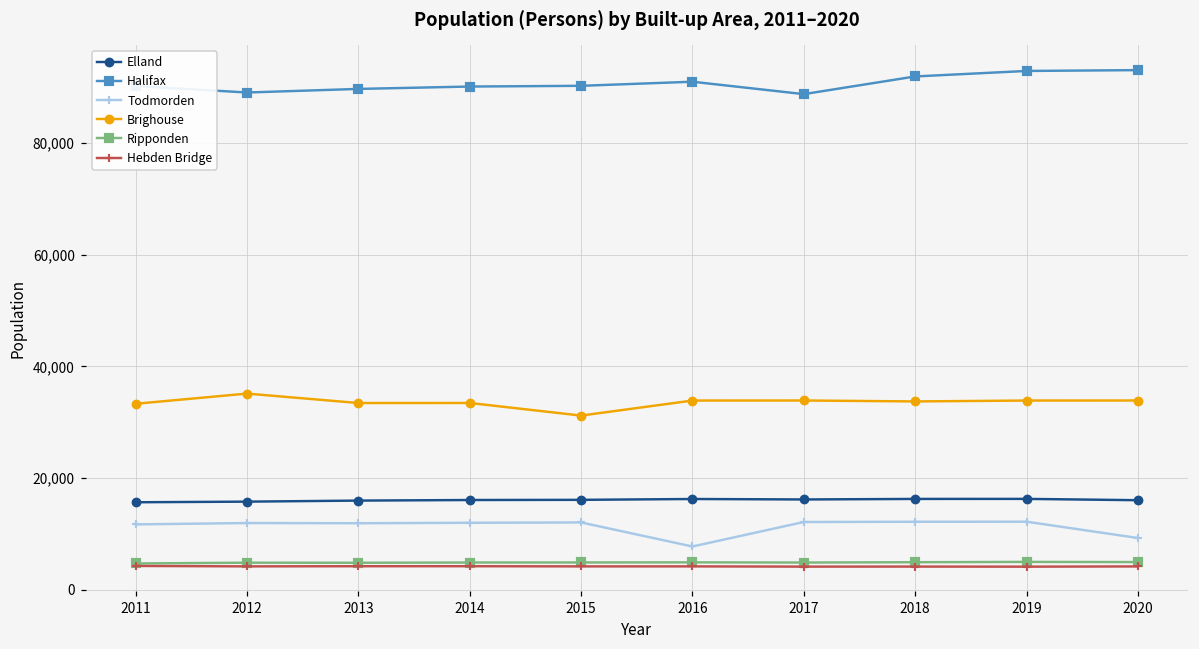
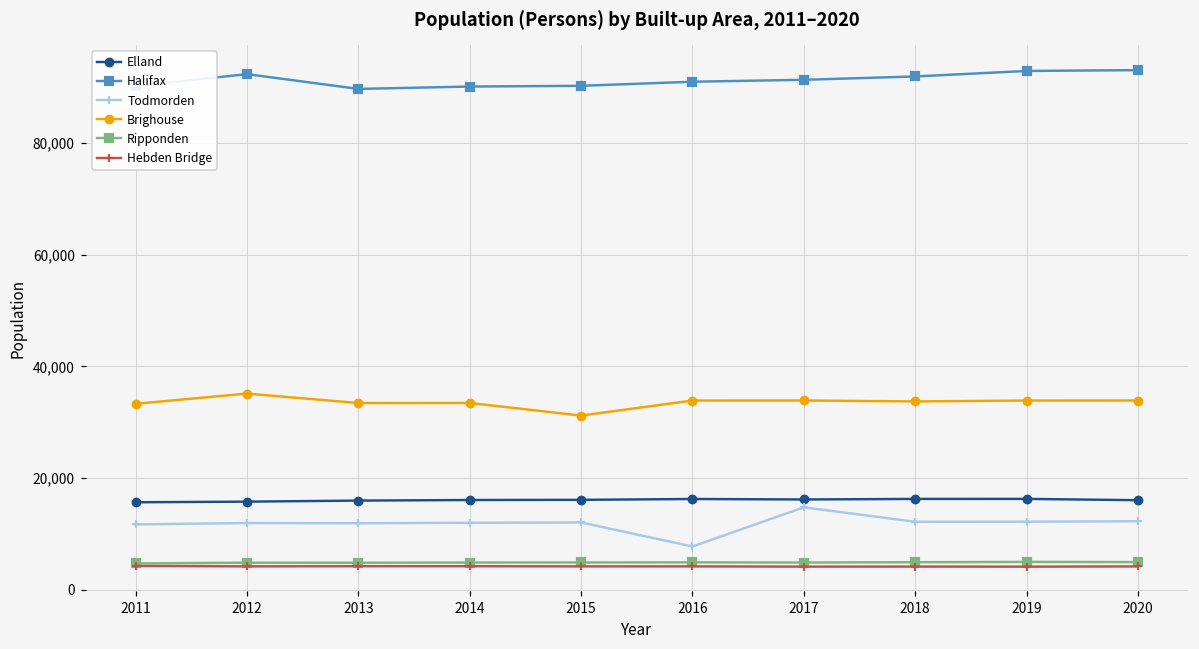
  {
    "Elland": {
      "2011": "16,000",
      "2012": "16,000",
      "2013": "16,000",
      "2014": "16,000",
      "2015": "16,000",
      "2016": "16,000",
      "2017": "16,000",
      "2018": "16,000",
      "2019": "16,000",
      "2020": "16,000"
    },
    "Halifax": {
-     "2012": "89,000",
+     "2012": "92,000",
      "2013": "90,000",
      "2014": "90,000",
      "2015": "90,000",
      "2016": "91,000",
-     "2017": "89,000",
+     "2017": "91,000",
      "2018": "92,000",
      "2019": "93,000",
      "2020": "93,000"
    },
    "Todmorden": {
      "2011": "12,000",
      "2012": "12,000",
      "2013": "12,000",
      "2014": "12,000",
      "2015": "12,000",
      "2016": "8,000",
-     "2017": "12,000",
+     "2017": "15,000",
      "2018": "12,000",
      "2019": "12,000",
-     "2020": "9,000"
+     "2020": "12,000"
    },
    "Brighouse": {
      "2011": "33,000",
      "2012": "35,000",
      "2013": "33,000",
      "2014": "33,000",
      "2015": "31,000",
      "2016": "34,000",
      "2017": "34,000",
      "2018": "34,000",
      "2019": "34,000",
      "2020": "34,000"
    },
    "Ripponden": {
      "2012": "5,000",
      "2013": "5,000",
      "2014": "5,000",
      "2015": "5,000",
      "2016": "5,000",
      "2017": "5,000",
      "2018": "5,000",
      "2019": "5,000",
      "2020": "5,000"
    },
    "Hebden Bridge": {
      "2012": "4,000",
      "2013": "4,000",
      "2014": "4,000",
      "2015": "4,000",
      "2016": "4,000",
      "2017": "4,000",
      "2018": "4,000",
      "2019": "4,000",
      "2020": "4,000"
    }
  }
